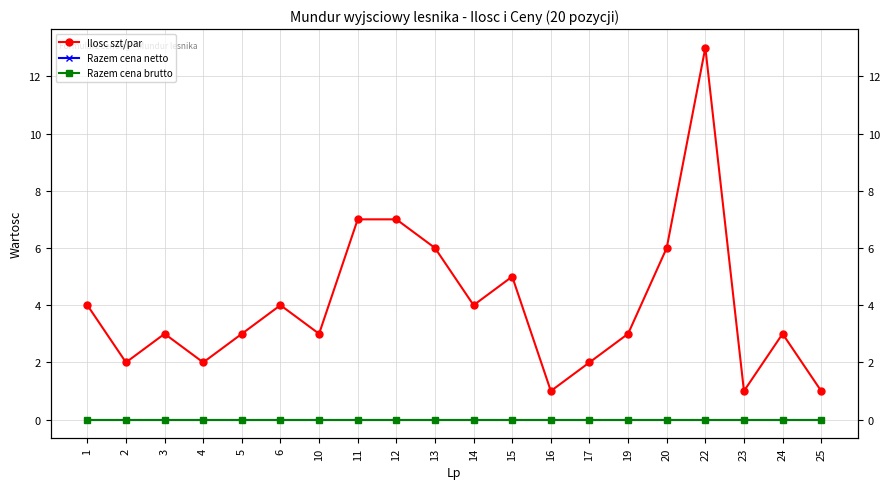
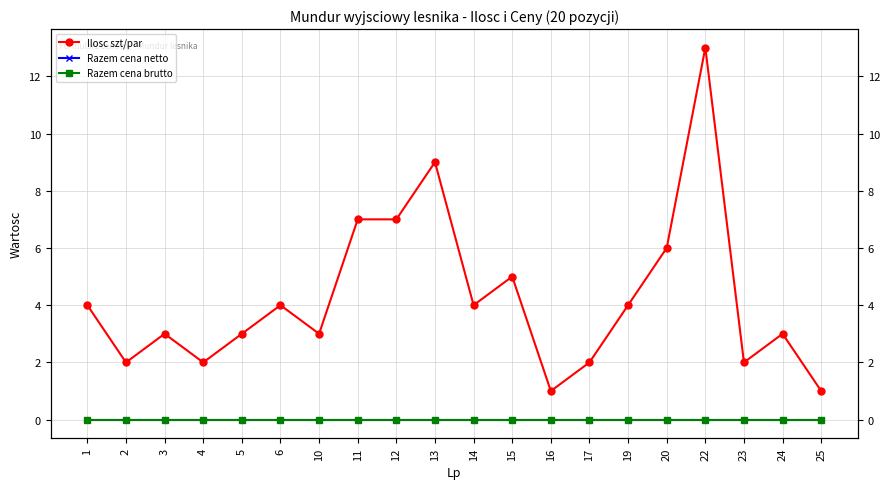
  {
    "Ilosc szt/par": {
      "1": 4,
      "2": 2,
      "3": 3,
      "4": 2,
      "5": 3,
      "6": 4,
      "10": 3,
      "11": 7,
      "12": 7,
-     "13": 6,
+     "13": 9,
      "14": 4,
      "15": 5,
      "16": 1,
      "17": 2,
-     "19": 3,
+     "19": 4,
      "20": 6,
      "22": 13,
-     "23": 1,
+     "23": 2,
      "24": 3,
      "25": 1
    },
    "Razem cena brutto": {
      "1": 0,
      "2": 0,
      "3": 0,
      "4": 0,
      "5": 0,
      "6": 0,
      "10": 0,
      "11": 0,
      "12": 0,
      "13": 0,
      "14": 0,
      "15": 0,
      "16": 0,
      "17": 0,
      "19": 0,
      "20": 0,
      "22": 0,
      "23": 0,
      "24": 0,
      "25": 0
    }
  }
